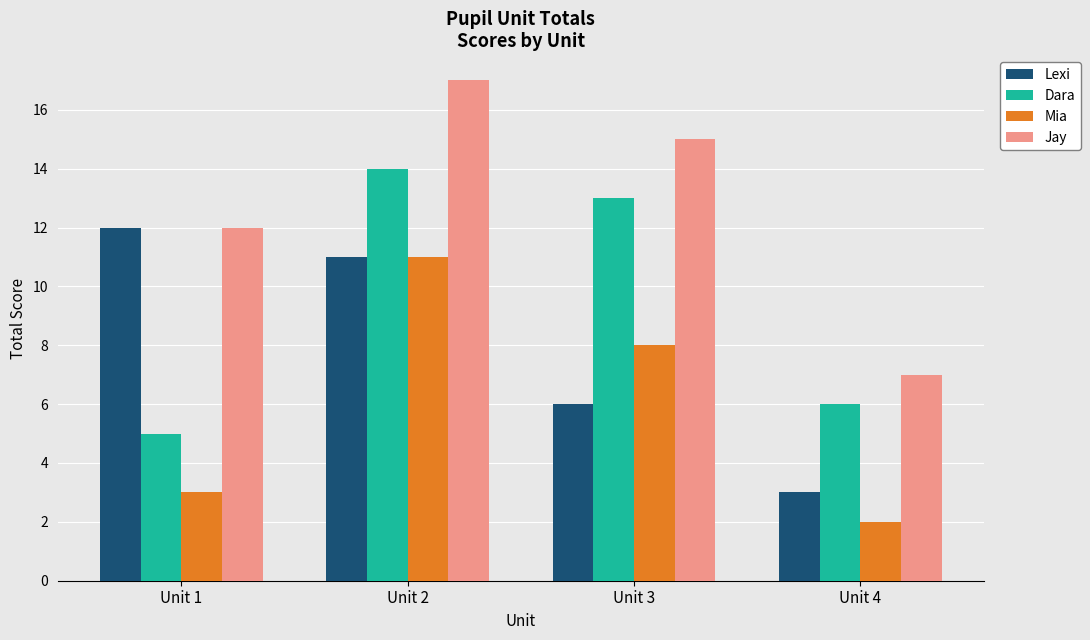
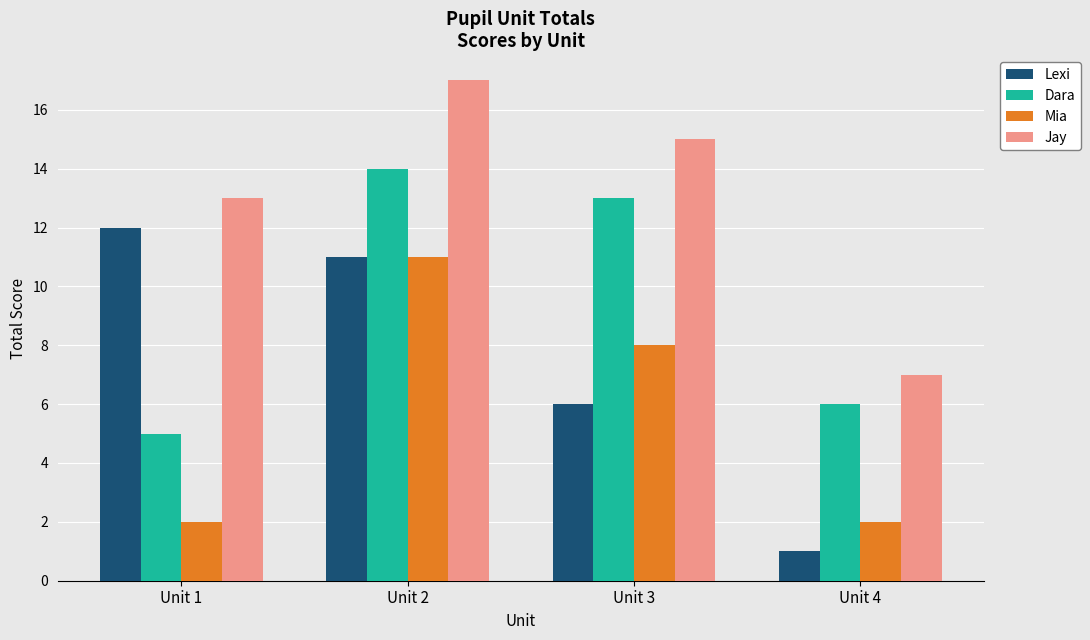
  {
    "Lexi": {
      "Unit 1": 12,
      "Unit 2": 11,
      "Unit 3": 6,
-     "Unit 4": 3
+     "Unit 4": 1
    },
    "Dara": {
      "Unit 1": 5,
      "Unit 2": 14,
      "Unit 3": 13,
      "Unit 4": 6
    },
    "Mia": {
-     "Unit 1": 3,
+     "Unit 1": 2,
      "Unit 2": 11,
      "Unit 3": 8,
      "Unit 4": 2
    },
    "Jay": {
-     "Unit 1": 12,
+     "Unit 1": 13,
      "Unit 2": 17,
      "Unit 3": 15,
      "Unit 4": 7
    }
  }
